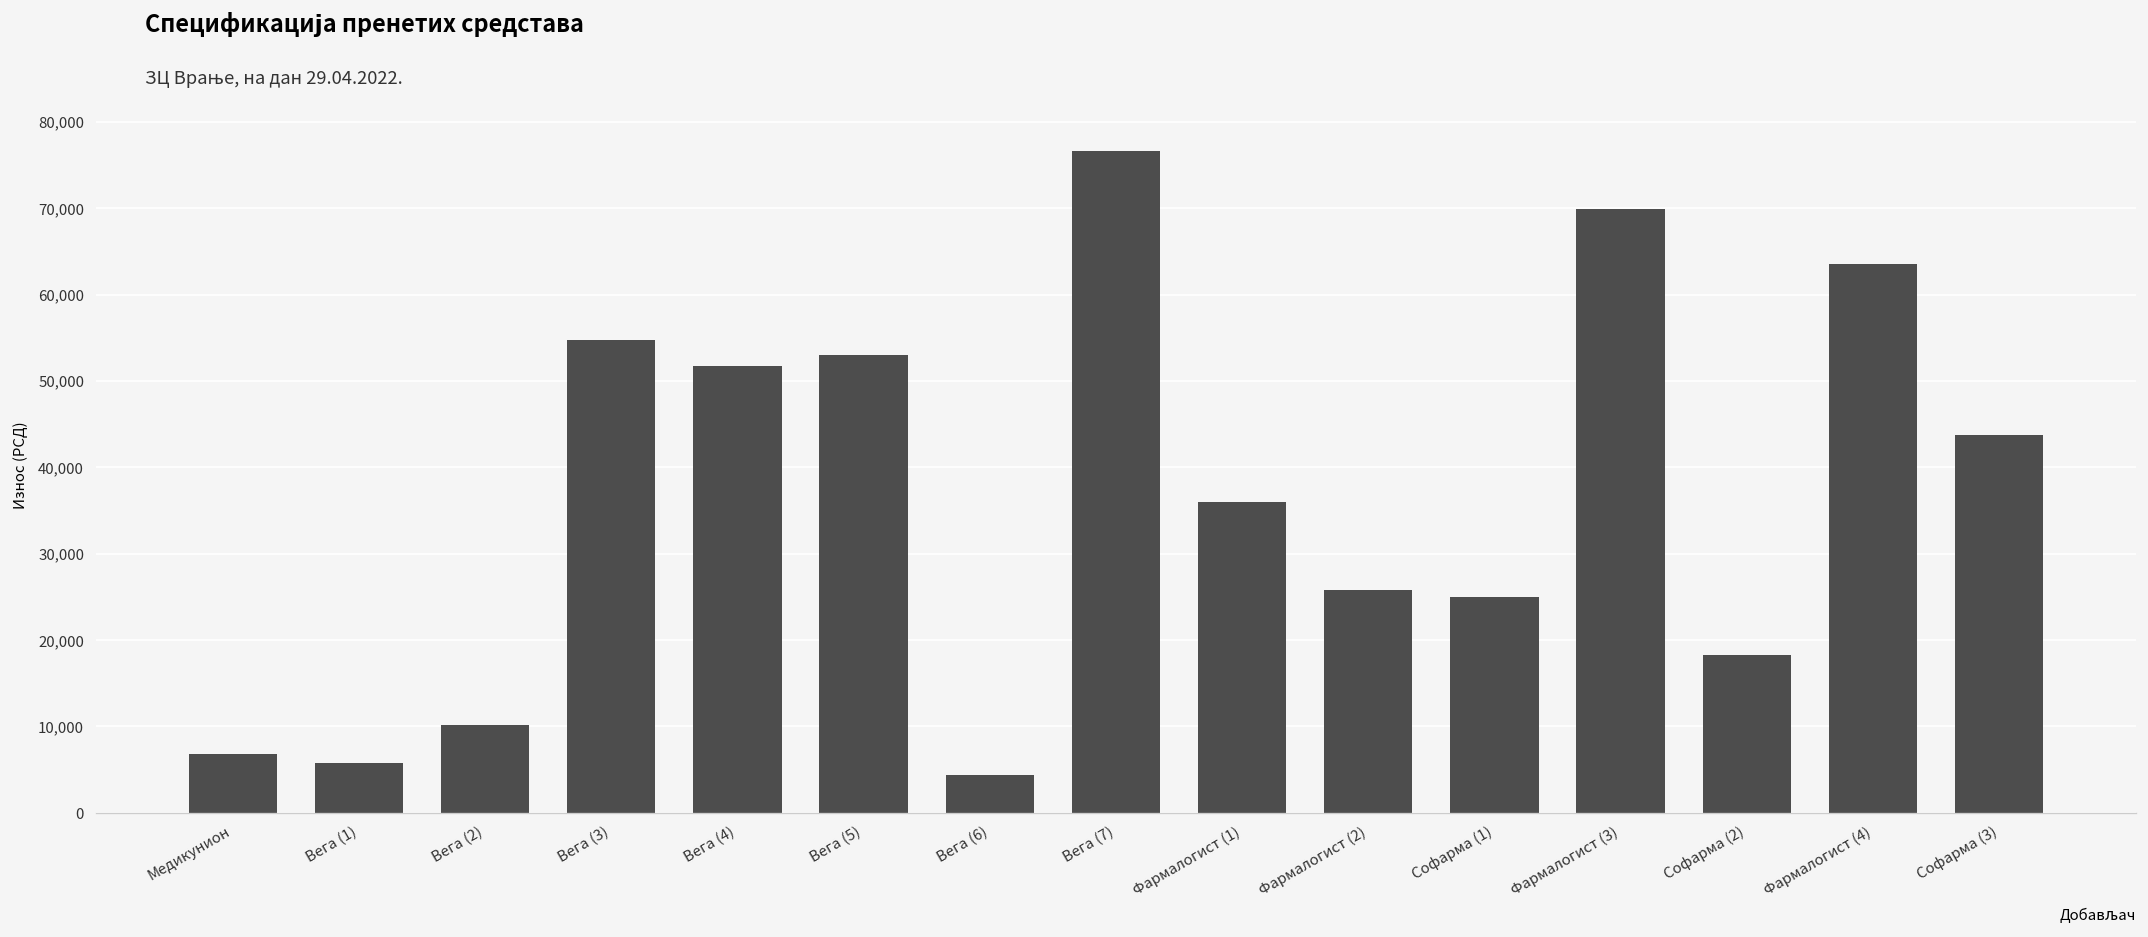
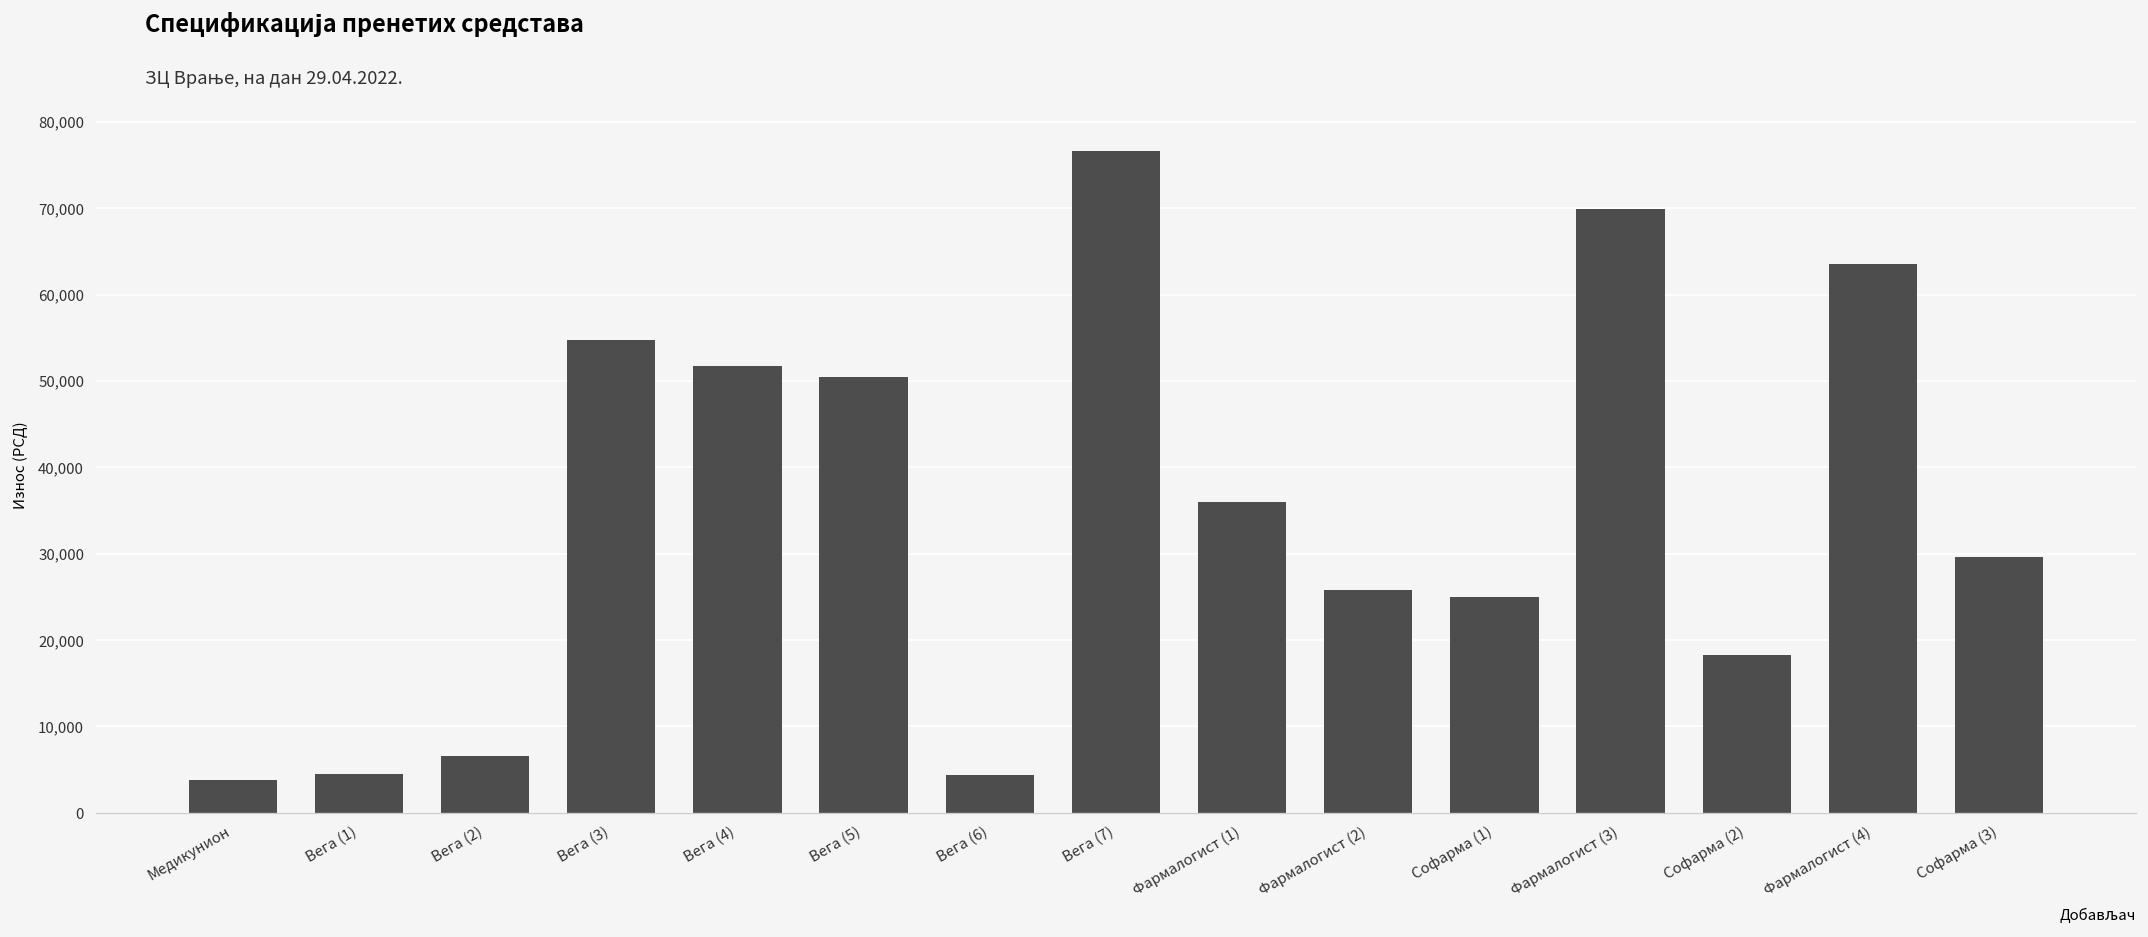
  {
-   "Медикунион": "7,000",
-   "Вега (1)": "6,000",
-   "Вега (2)": "10,000",
+   "Медикунион": "4,000",
+   "Вега (1)": "5,000",
+   "Вега (2)": "7,000",
    "Вега (3)": "55,000",
    "Вега (4)": "52,000",
-   "Вега (5)": "53,000",
+   "Вега (5)": "50,000",
    "Вега (6)": "4,000",
    "Вега (7)": "77,000",
    "Фармалогист (1)": "36,000",
    "Фармалогист (2)": "26,000",
    "Софарма (1)": "25,000",
    "Фармалогист (3)": "70,000",
    "Софарма (2)": "18,000",
    "Фармалогист (4)": "64,000",
-   "Софарма (3)": "44,000"
+   "Софарма (3)": "30,000"
  }
